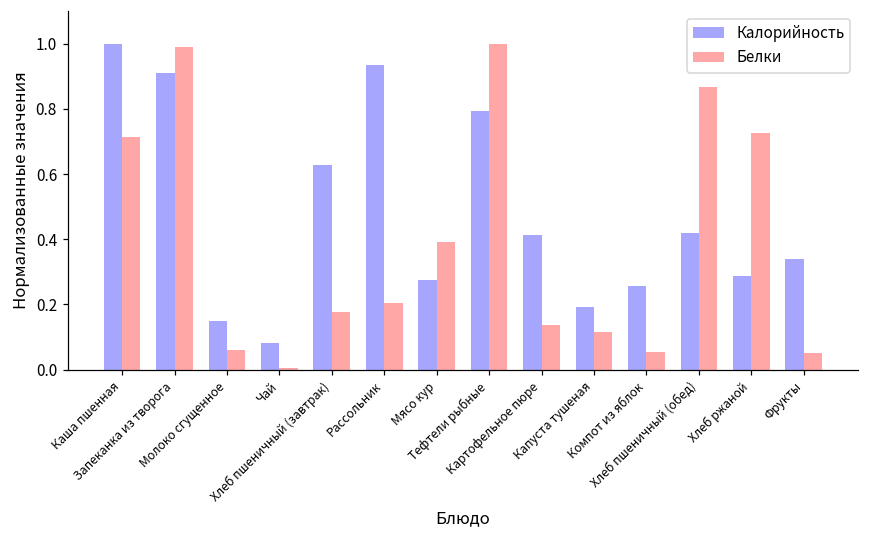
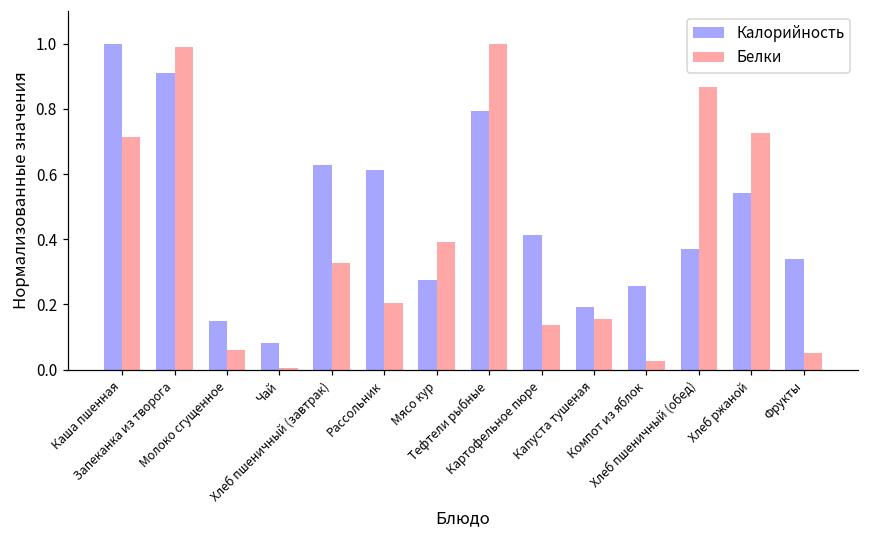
  {
    "Калорийность": {
      "Каша пшенная": 1.00,
      "Запеканка из творога": 0.91,
      "Молоко сгущенное": 0.15,
      "Чай": 0.08,
      "Хлеб пшеничный (завтрак)": 0.63,
-     "Рассольник": 0.93,
+     "Рассольник": 0.61,
      "Мясо кур": 0.28,
      "Тефтели рыбные": 0.79,
      "Картофельное пюре": 0.41,
      "Капуста тушеная": 0.19,
      "Компот из яблок": 0.26,
-     "Хлеб пшеничный (обед)": 0.42,
-     "Хлеб ржаной": 0.29,
+     "Хлеб пшеничный (обед)": 0.37,
+     "Хлеб ржаной": 0.54,
      "Фрукты": 0.34
    },
    "Белки": {
      "Каша пшенная": 0.71,
      "Запеканка из творога": 0.99,
      "Молоко сгущенное": 0.06,
-     "Хлеб пшеничный (завтрак)": 0.18,
+     "Хлеб пшеничный (завтрак)": 0.33,
      "Рассольник": 0.20,
      "Мясо кур": 0.39,
      "Тефтели рыбные": 1.00,
      "Картофельное пюре": 0.14,
-     "Капуста тушеная": 0.11,
-     "Компот из яблок": 0.06,
+     "Капуста тушеная": 0.15,
+     "Компот из яблок": 0.03,
      "Хлеб пшеничный (обед)": 0.87,
      "Хлеб ржаной": 0.73,
      "Фрукты": 0.05
    }
  }
